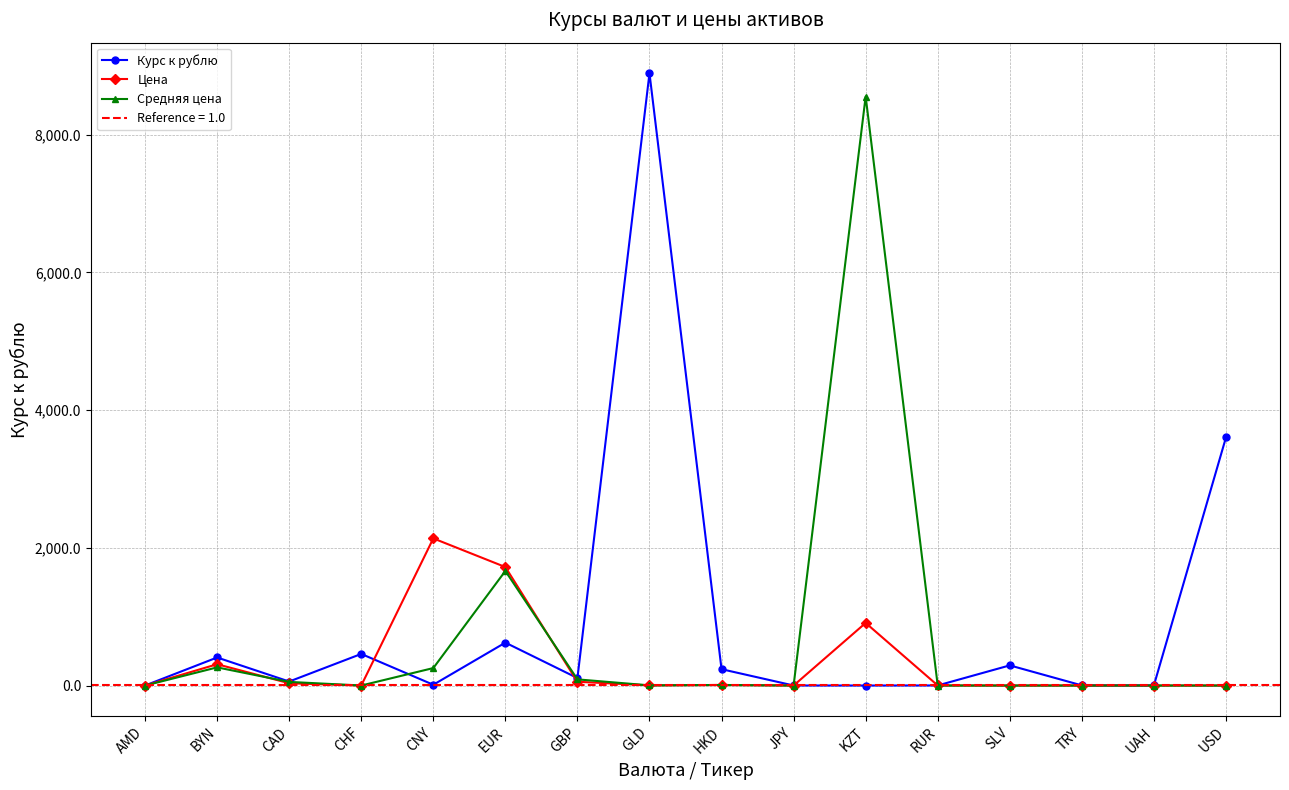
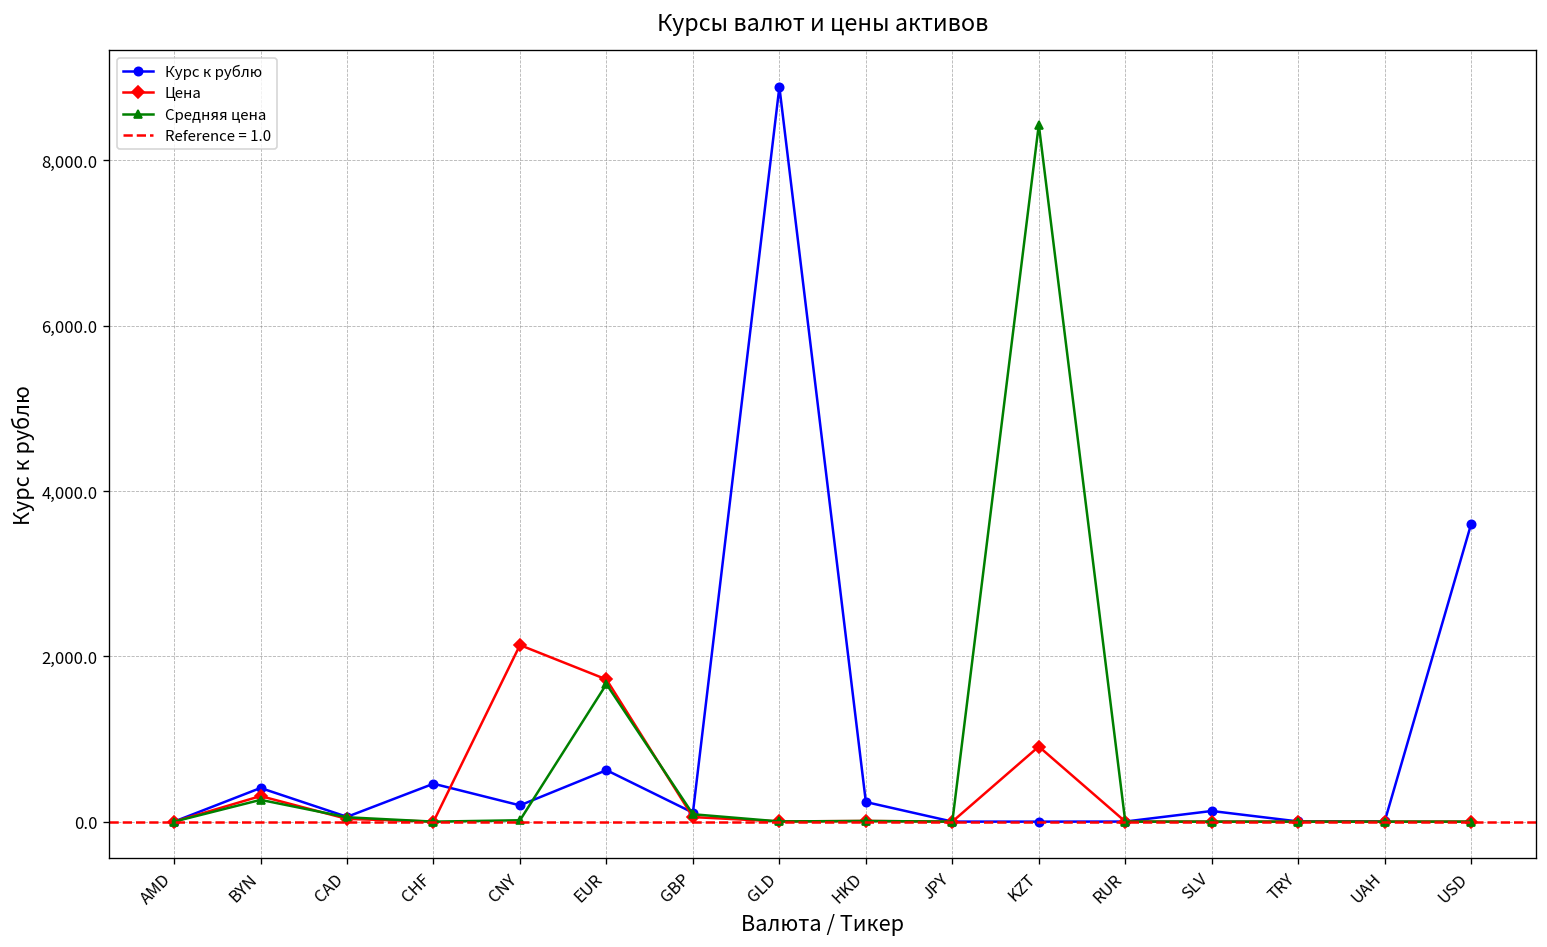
  {
    "Курс к рублю": {
      "BYN": "400",
      "CHF": "500",
-     "CNY": "0",
+     "CNY": "200",
      "EUR": "600",
      "GLD": "8,900",
      "HKD": "200",
      "KZT": "0",
-     "SLV": "300",
+     "SLV": "100",
      "USD": "3,600"
    },
    "Цена": {
      "BYN": "300",
      "CNY": "2,100",
      "EUR": "1,700",
      "KZT": "900"
    },
    "Средняя цена": {
      "BYN": "300",
-     "CNY": "300",
+     "CNY": "0",
      "EUR": "1,700",
-     "KZT": "8,600"
+     "KZT": "8,400"
    }
  }
